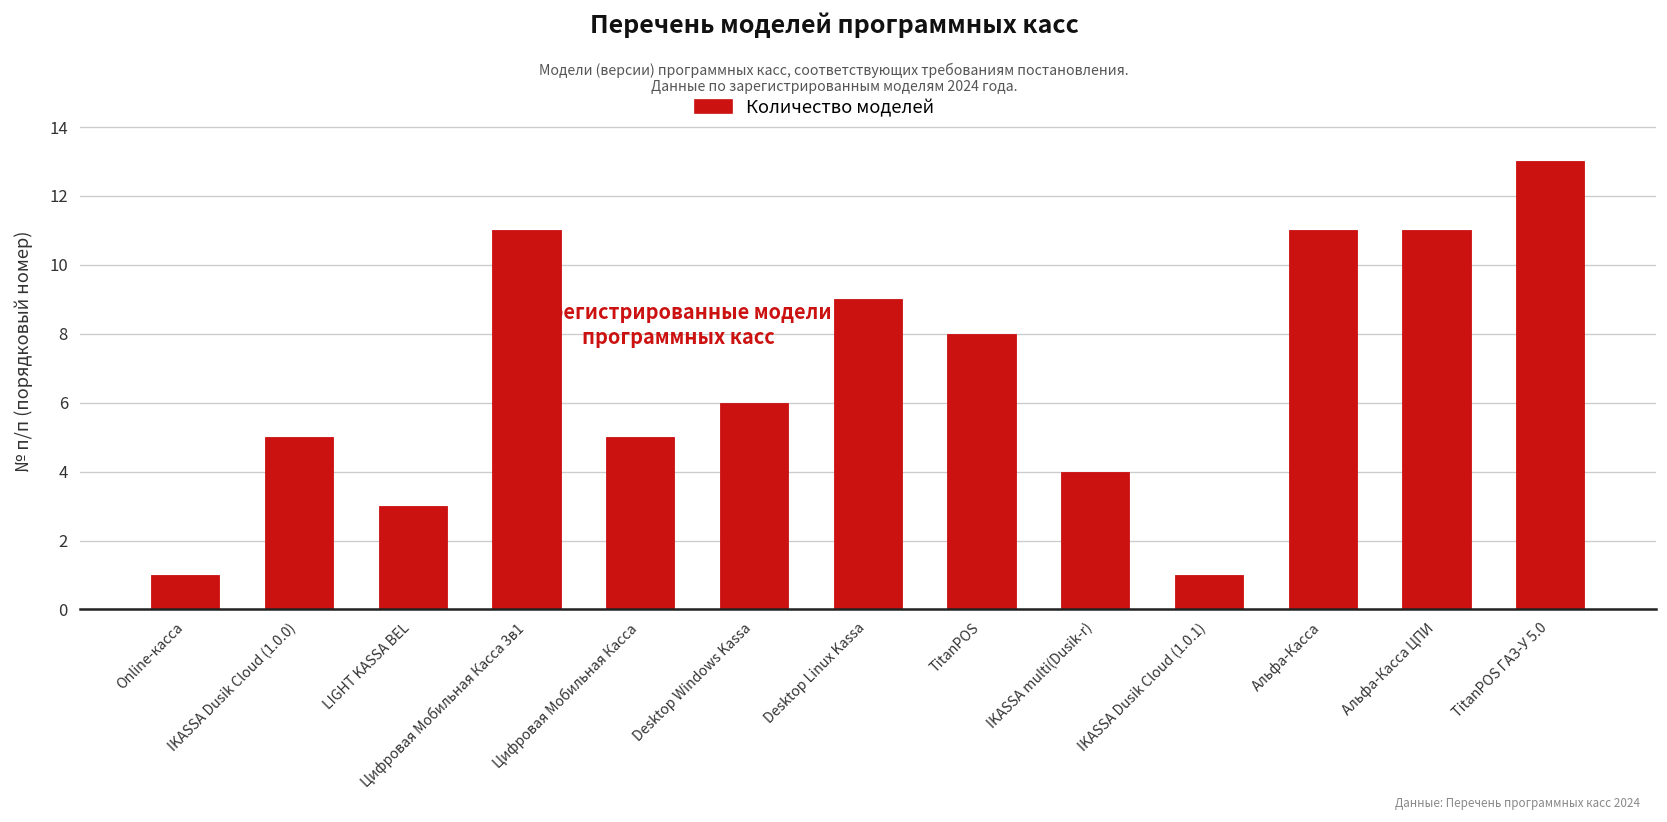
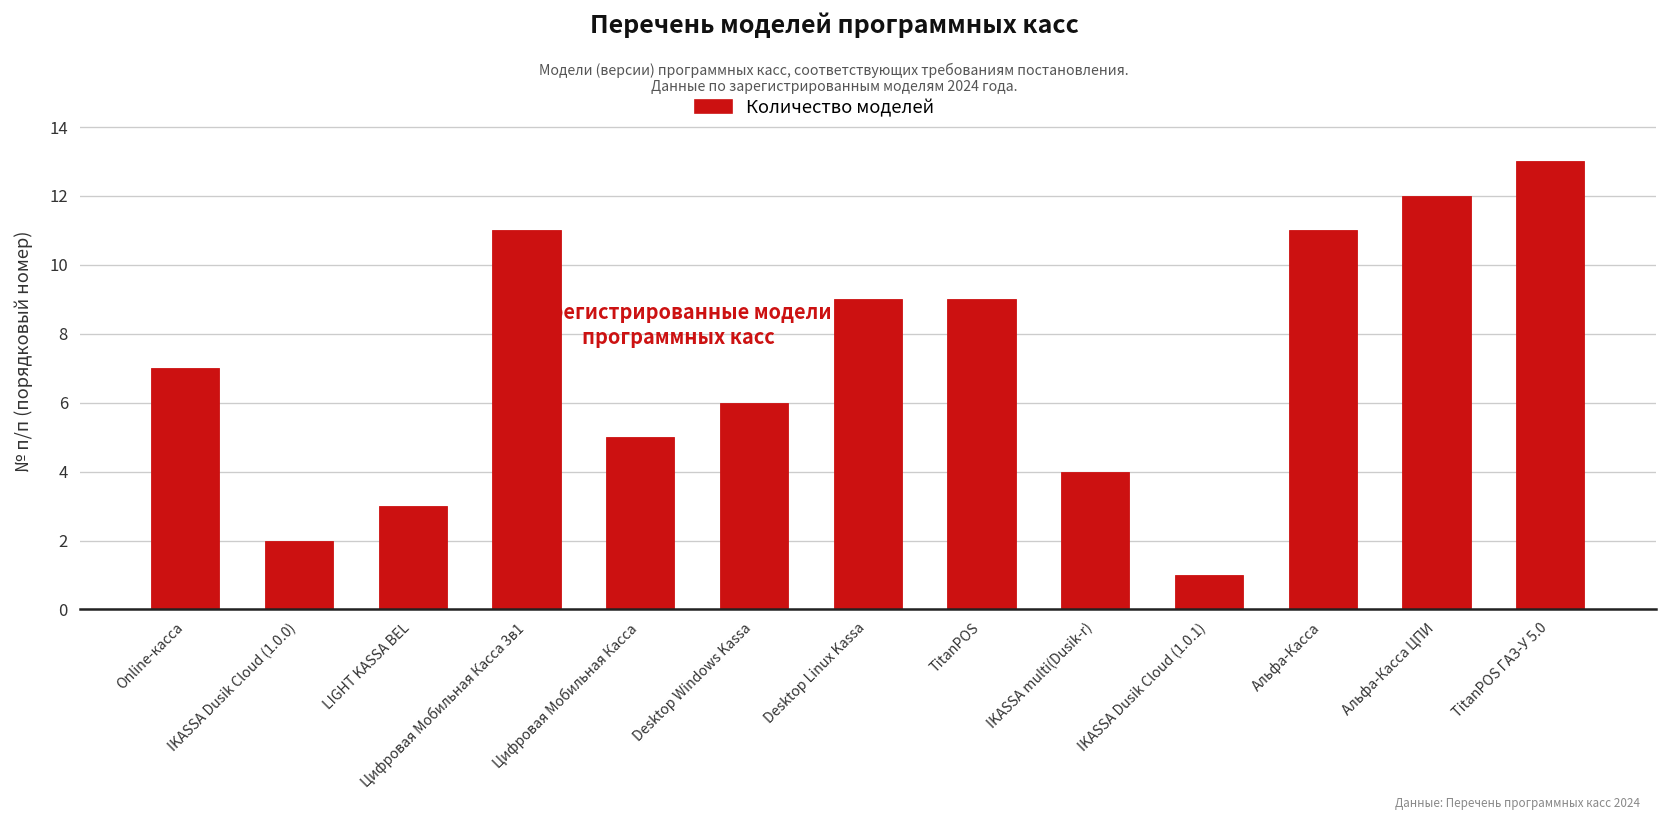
  {
-   "Online-касса": 1,
-   "IKASSA Dusik Cloud (1.0.0)": 5,
+   "Online-касса": 7,
+   "IKASSA Dusik Cloud (1.0.0)": 2,
    "LIGHT KASSA BEL": 3,
    "Цифровая Мобильная Касса 3в1": 11,
    "Цифровая Мобильная Касса": 5,
    "Desktop Windows Kassa": 6,
    "Desktop Linux Kassa": 9,
-   "TitanPOS": 8,
+   "TitanPOS": 9,
    "IKASSA multi(Dusik-r)": 4,
    "IKASSA Dusik Cloud (1.0.1)": 1,
    "Альфа-Касса": 11,
-   "Альфа-Касса ЦПИ": 11,
+   "Альфа-Касса ЦПИ": 12,
    "TitanPOS ГАЗ-У 5.0": 13
  }
